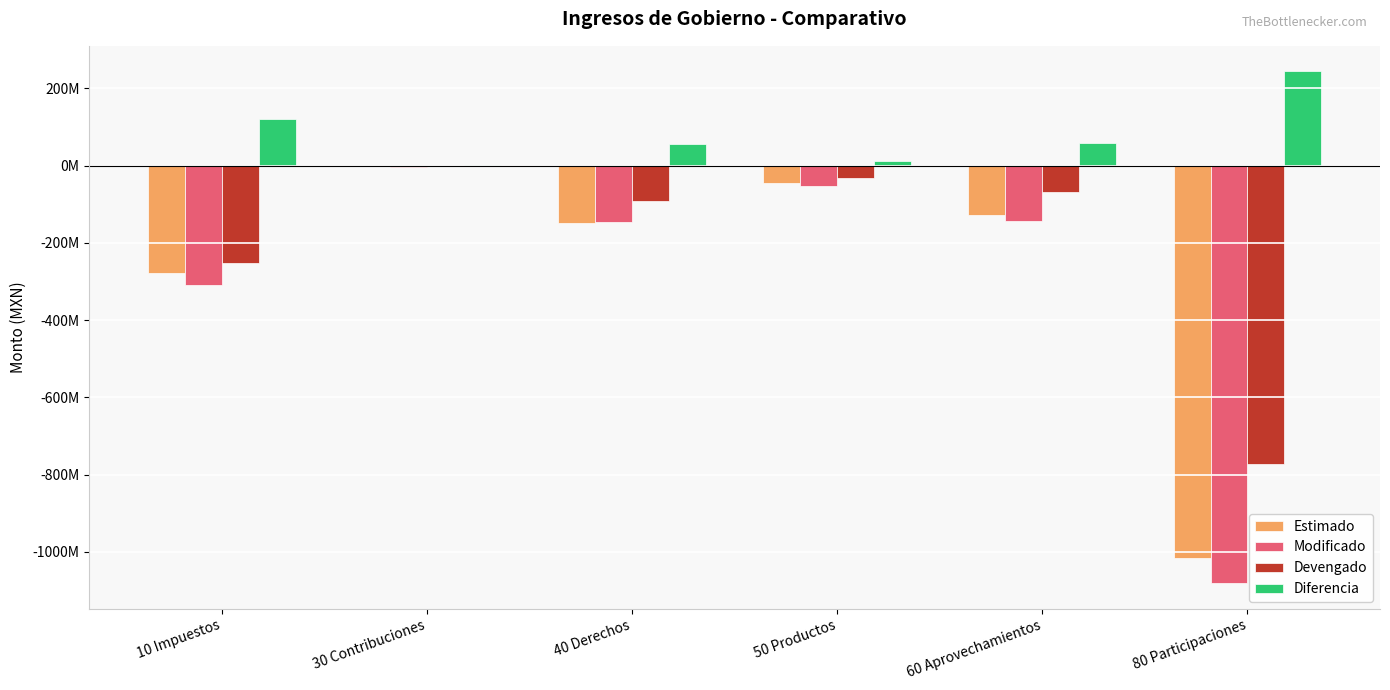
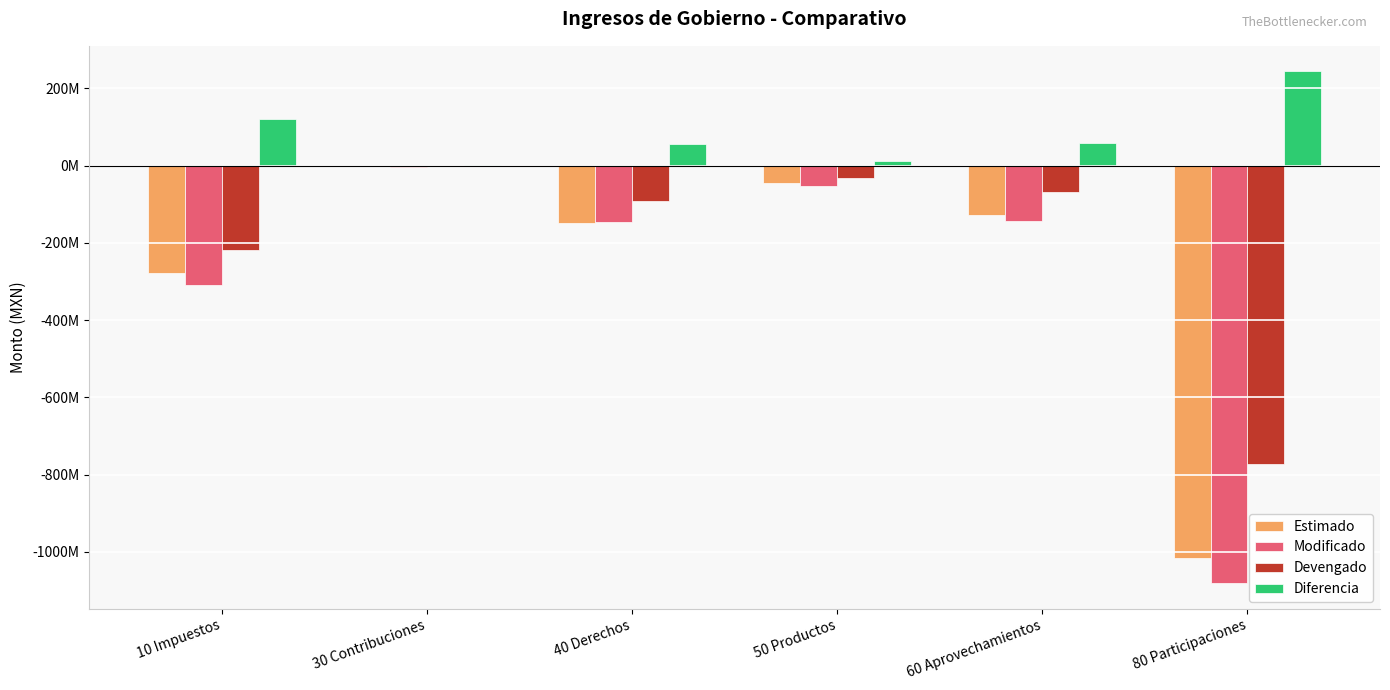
  {
    "Estimado": {
      "10 Impuestos": -280000000,
      "40 Derechos": -150000000,
      "50 Productos": -40000000,
      "60 Aprovechamientos": -130000000,
      "80 Participaciones": -1020000000
    },
    "Modificado": {
      "10 Impuestos": -310000000,
      "40 Derechos": -150000000,
      "50 Productos": -50000000,
      "60 Aprovechamientos": -140000000,
      "80 Participaciones": -1080000000
    },
    "Devengado": {
-     "10 Impuestos": -250000000,
+     "10 Impuestos": -220000000,
      "40 Derechos": -90000000,
      "50 Productos": -30000000,
      "60 Aprovechamientos": -70000000,
      "80 Participaciones": -770000000
    },
    "Diferencia": {
      "10 Impuestos": 120000000,
      "40 Derechos": 60000000,
      "50 Productos": 10000000,
      "60 Aprovechamientos": 60000000,
      "80 Participaciones": 240000000
    }
  }
